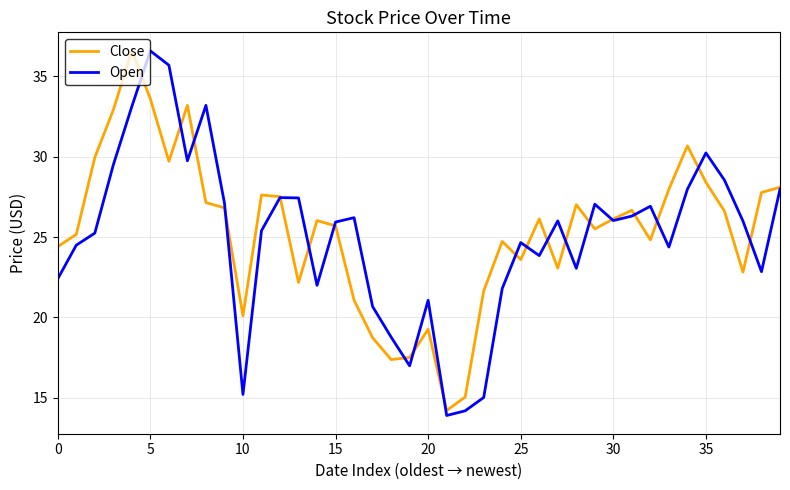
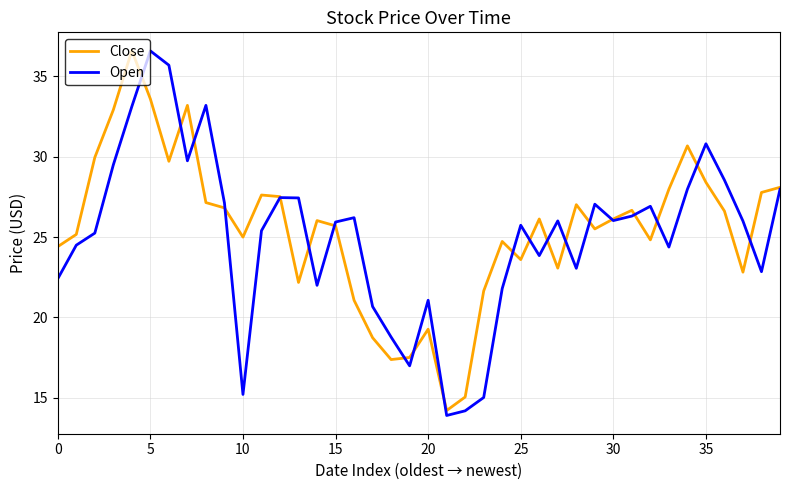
  {
    "Close": {
      "0": 24.4,
      "5": 33.6,
-     "10": 20.1,
+     "10": 25.0,
      "15": 25.7,
      "20": 19.3,
      "25": 23.6,
      "35": 28.4
    },
    "Open": {
      "0": 22.4,
      "5": 36.6,
      "10": 15.2,
      "15": 25.9,
      "20": 21.1,
-     "25": 24.7,
-     "35": 30.2
+     "25": 25.7,
+     "35": 30.8
    }
  }
